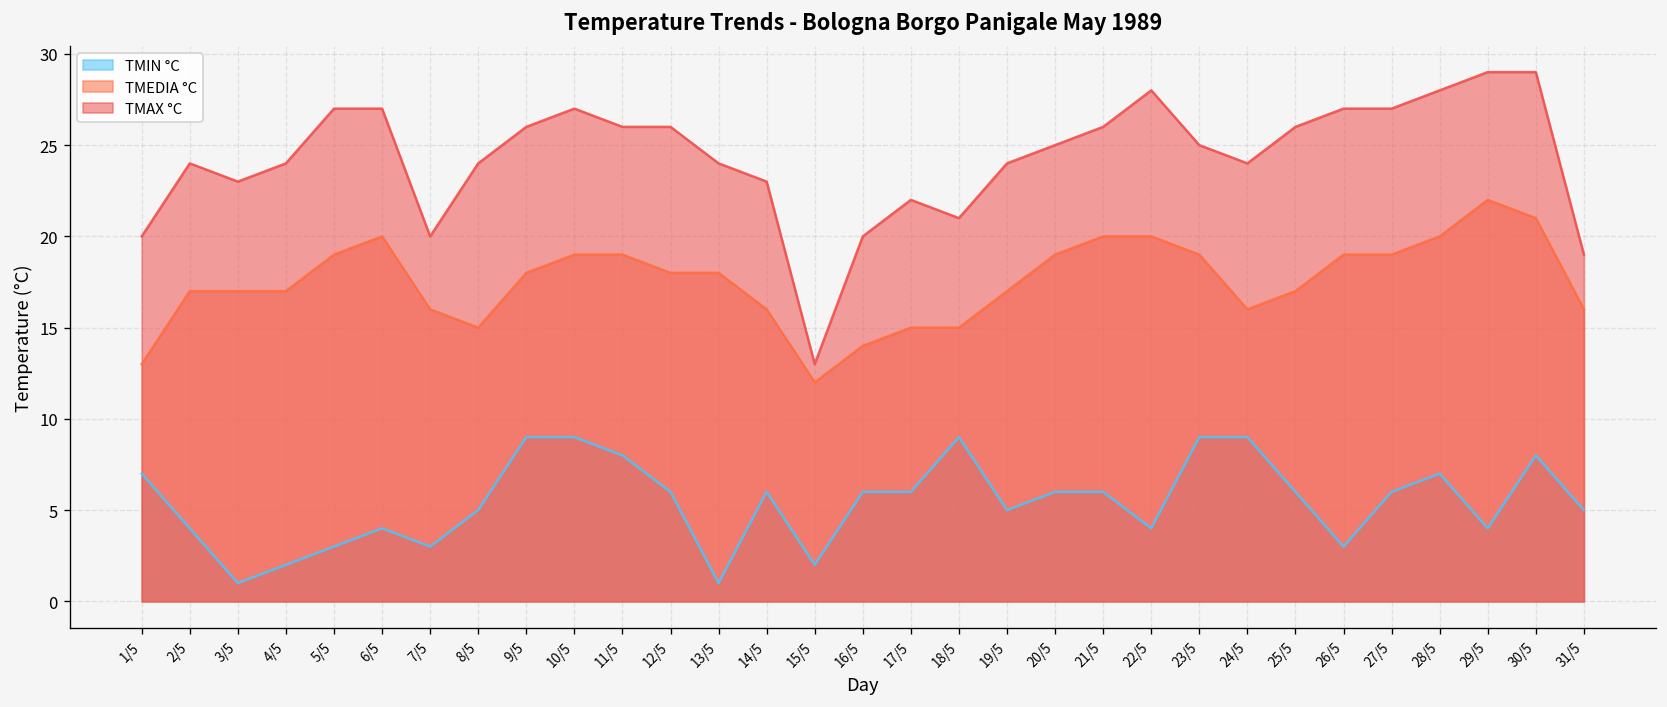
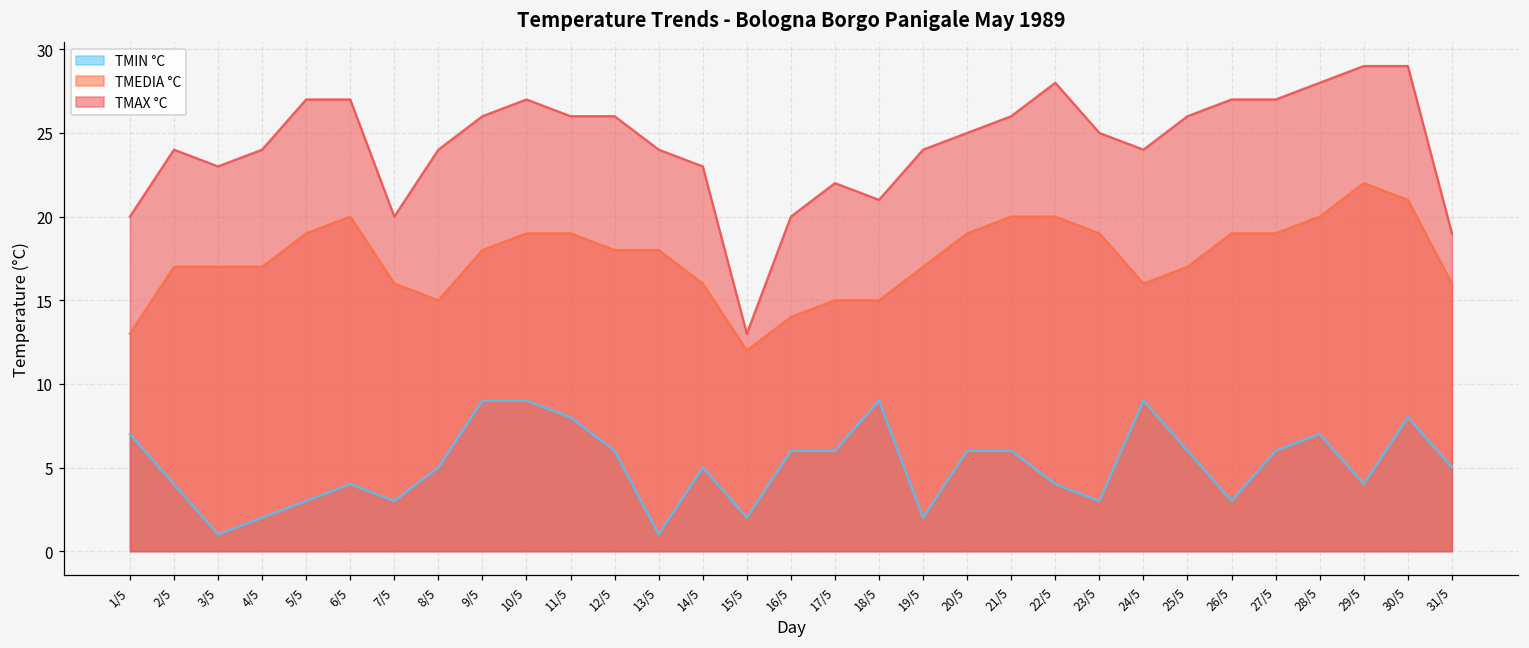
  {
    "TMIN °C": {
      "1/5": 7,
      "2/5": 4,
      "3/5": 1,
      "4/5": 2,
      "5/5": 3,
      "6/5": 4,
      "7/5": 3,
      "8/5": 5,
      "9/5": 9,
      "10/5": 9,
      "11/5": 8,
      "12/5": 6,
      "13/5": 1,
-     "14/5": 6,
+     "14/5": 5,
      "15/5": 2,
      "16/5": 6,
      "17/5": 6,
      "18/5": 9,
-     "19/5": 5,
+     "19/5": 2,
      "20/5": 6,
      "21/5": 6,
      "22/5": 4,
-     "23/5": 9,
+     "23/5": 3,
      "24/5": 9,
      "25/5": 6,
      "26/5": 3,
      "27/5": 6,
      "28/5": 7,
      "29/5": 4,
      "30/5": 8,
      "31/5": 5
    }
  }
